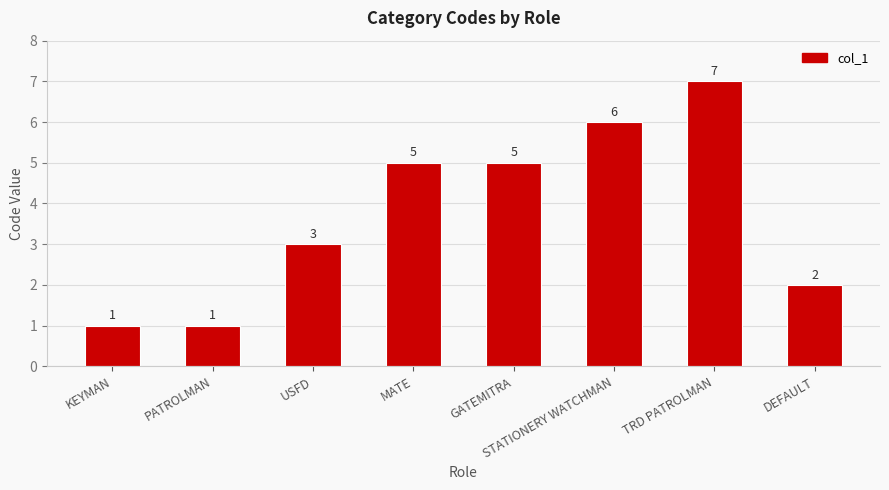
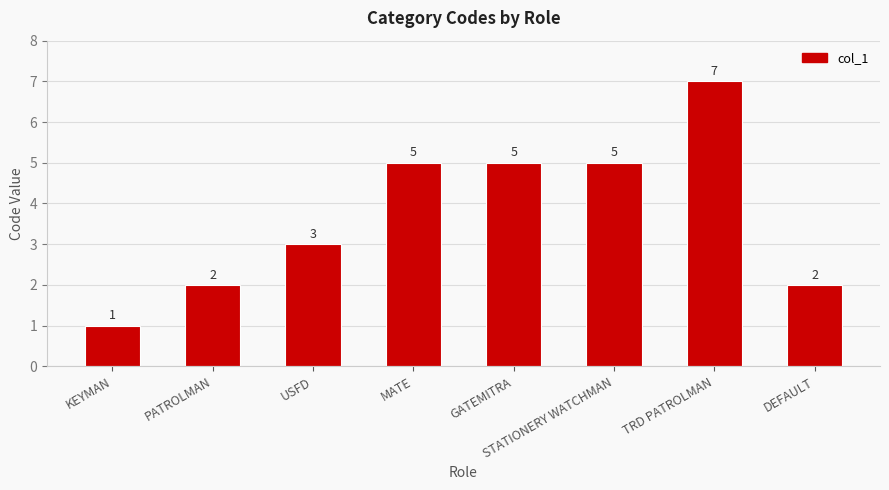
  {
    "KEYMAN": 1,
-   "PATROLMAN": 1,
+   "PATROLMAN": 2,
    "USFD": 3,
    "MATE": 5,
    "GATEMITRA": 5,
-   "STATIONERY WATCHMAN": 6,
+   "STATIONERY WATCHMAN": 5,
    "TRD PATROLMAN": 7,
    "DEFAULT": 2
  }
